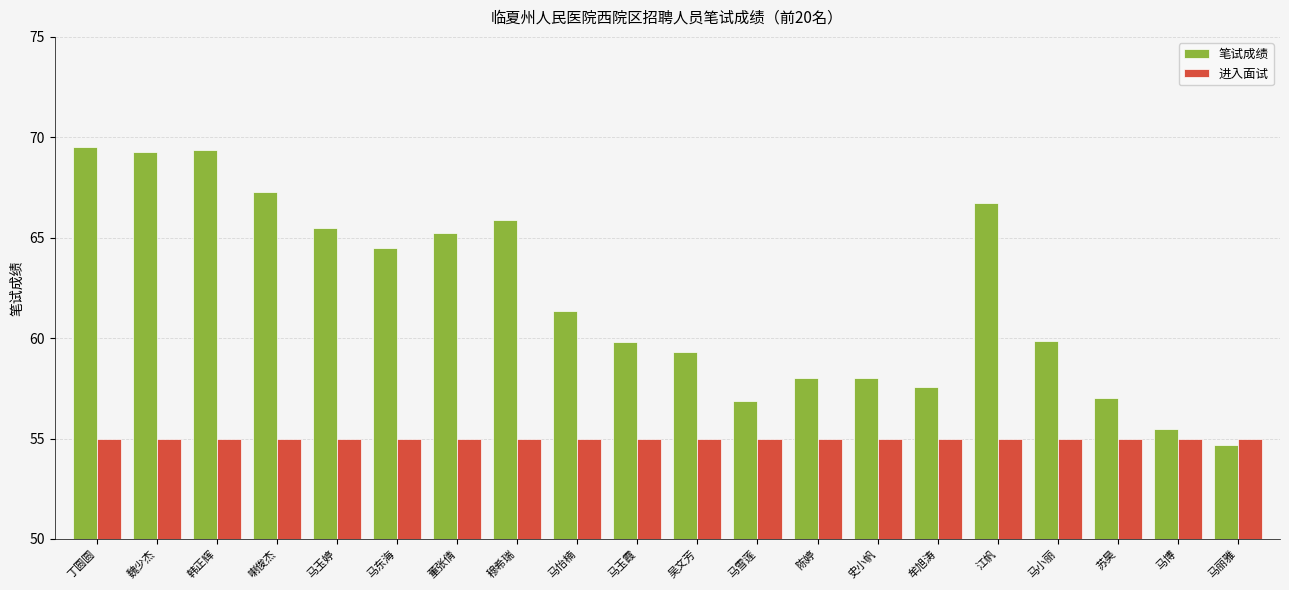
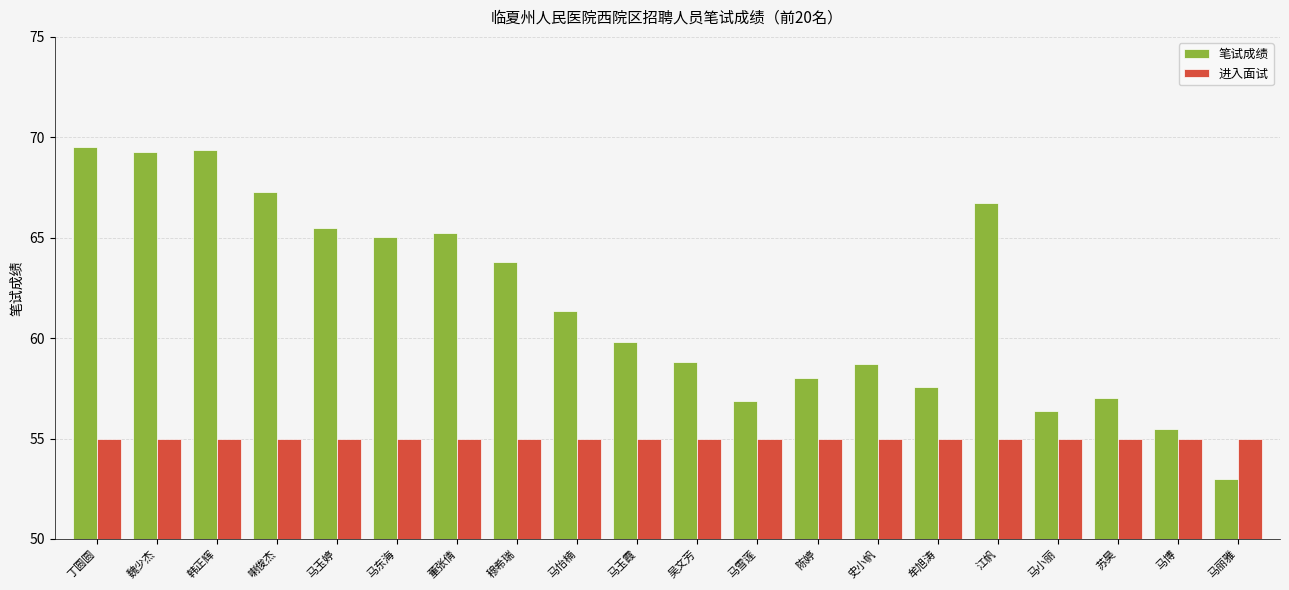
  {
    "笔试成绩": {
      "丁圆圆": 69.5,
      "魏少杰": 69.3,
      "韩正辉": 69.4,
      "喇俊杰": 67.3,
      "马玉婷": 65.5,
-     "马东海": 64.5,
+     "马东海": 65.1,
      "董张倩": 65.3,
-     "穆希瑞": 65.9,
+     "穆希瑞": 63.8,
      "马怡楠": 61.4,
      "马玉霞": 59.8,
-     "吴文芳": 59.3,
+     "吴文芳": 58.8,
      "马雪莲": 56.9,
      "陈婷": 58.0,
-     "史小帆": 58.0,
+     "史小帆": 58.7,
      "牟旭涛": 57.6,
      "江帆": 66.7,
-     "马小丽": 59.9,
+     "马小丽": 56.4,
      "苏昊": 57.0,
      "马博": 55.5,
-     "马丽雅": 54.7
+     "马丽雅": 53.0
    },
    "进入面试": {
      "丁圆圆": 55.0,
      "魏少杰": 55.0,
      "韩正辉": 55.0,
      "喇俊杰": 55.0,
      "马玉婷": 55.0,
      "马东海": 55.0,
      "董张倩": 55.0,
      "穆希瑞": 55.0,
      "马怡楠": 55.0,
      "马玉霞": 55.0,
      "吴文芳": 55.0,
      "马雪莲": 55.0,
      "陈婷": 55.0,
      "史小帆": 55.0,
      "牟旭涛": 55.0,
      "江帆": 55.0,
      "马小丽": 55.0,
      "苏昊": 55.0,
      "马博": 55.0,
      "马丽雅": 55.0
    }
  }
